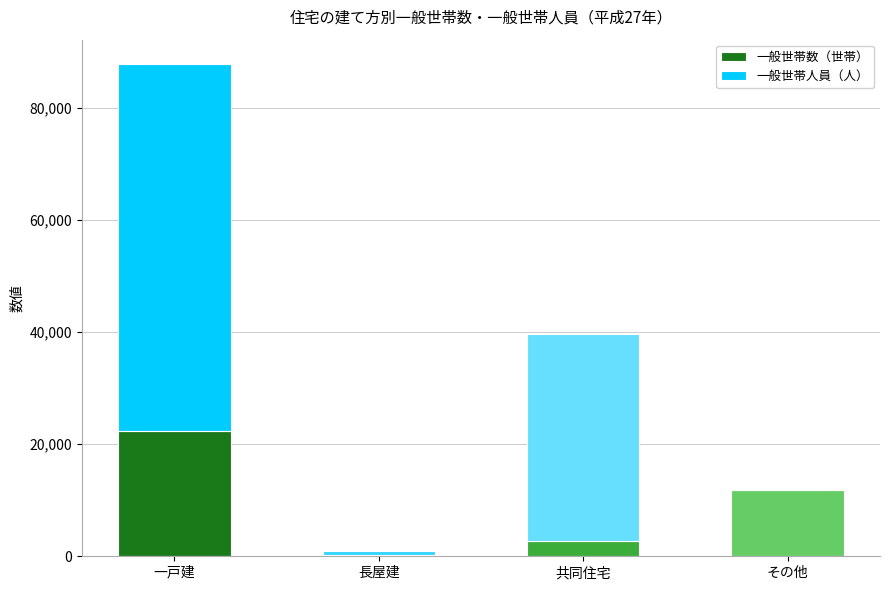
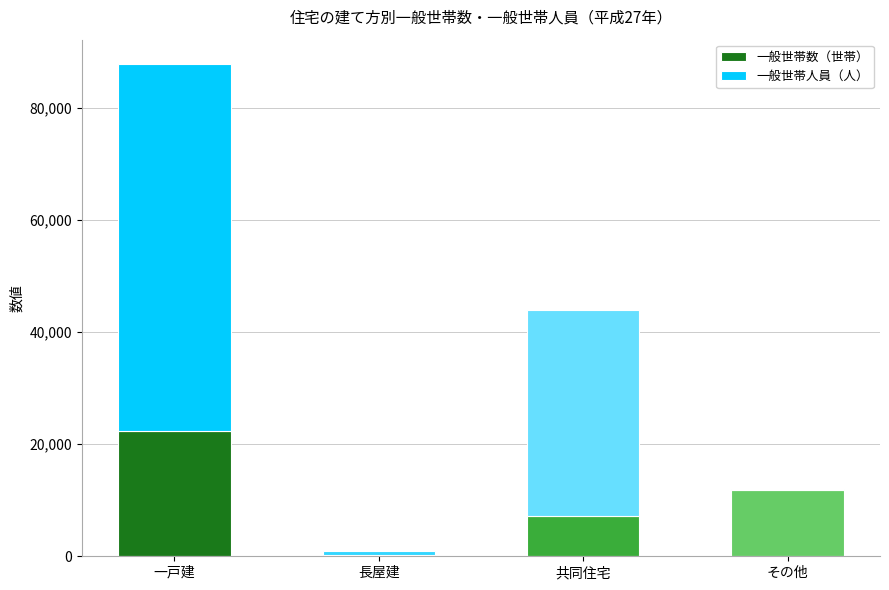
  {
    "一般世帯数（世帯）": {
      "一戸建": "22,000",
-     "共同住宅": "3,000",
+     "共同住宅": "7,000",
      "その他": "12,000"
    },
    "一般世帯人員（人）": {
      "一戸建": "65,000",
      "長屋建": "1,000",
      "共同住宅": "37,000"
    }
  }
